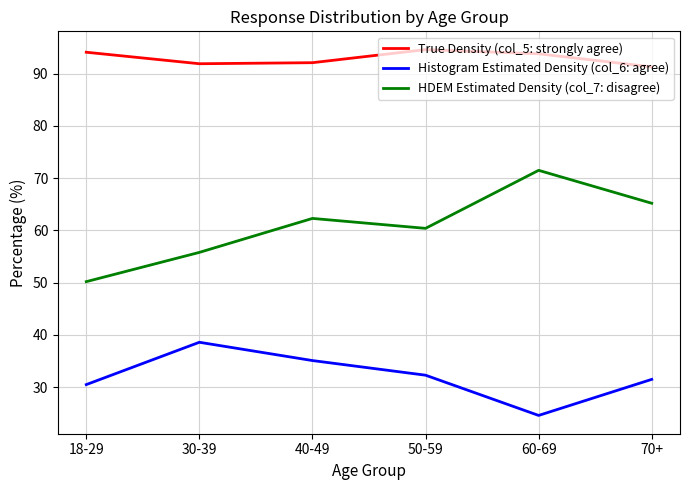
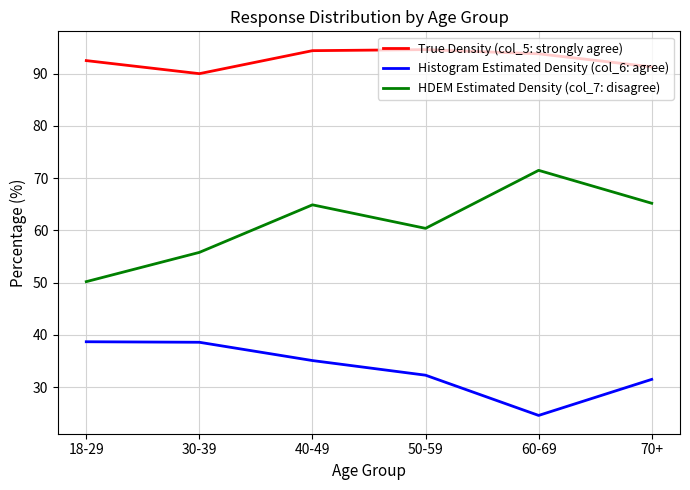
  {
    "True Density (col_5: strongly agree)": {
-     "18-29": 94,
-     "30-39": 92,
-     "40-49": 92
+     "18-29": 93,
+     "30-39": 90,
+     "40-49": 94
    },
    "Histogram Estimated Density (col_6: agree)": {
-     "18-29": 31,
+     "18-29": 39,
      "30-39": 39,
      "40-49": 35,
      "50-59": 32,
      "60-69": 25,
      "70+": 32
    },
    "HDEM Estimated Density (col_7: disagree)": {
      "18-29": 50,
      "30-39": 56,
-     "40-49": 62,
+     "40-49": 65,
      "50-59": 60,
      "60-69": 72,
      "70+": 65
    }
  }
